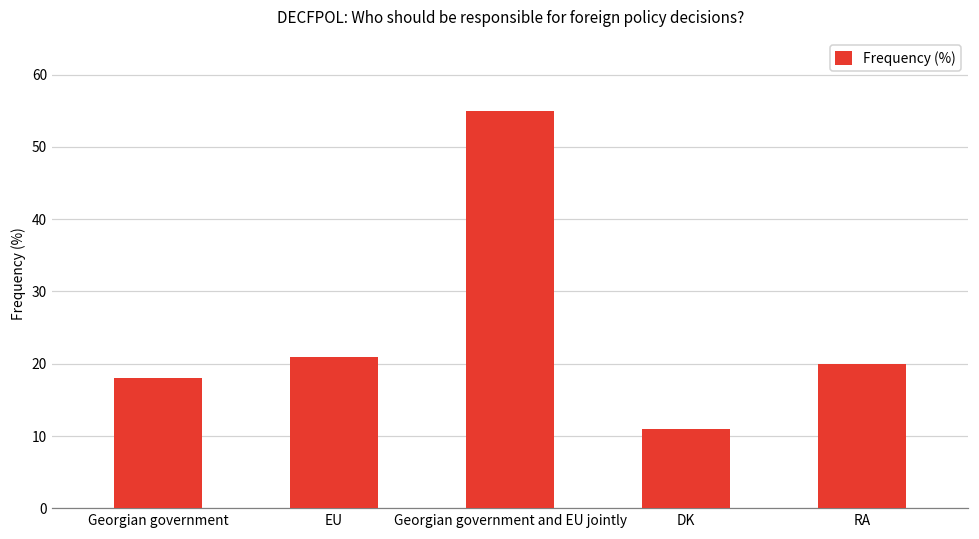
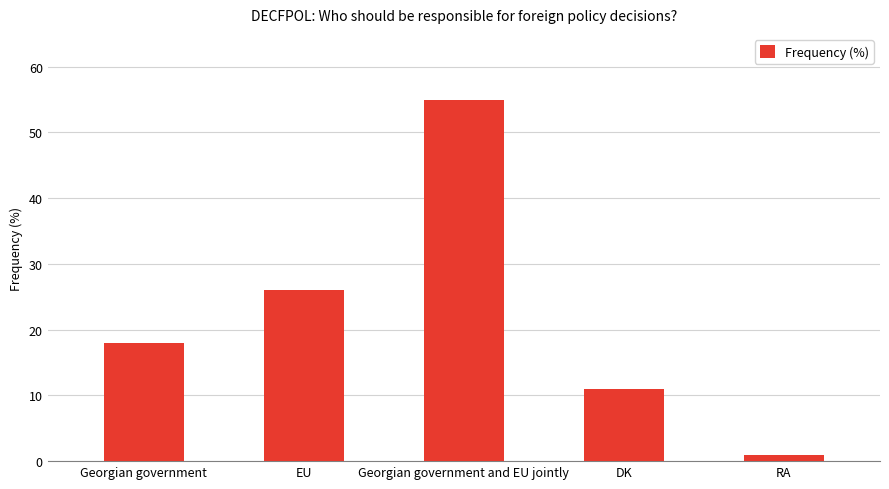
  {
    "Georgian government": 18,
-   "EU": 21,
+   "EU": 26,
    "Georgian government and EU jointly": 55,
    "DK": 11,
-   "RA": 20
+   "RA": 1
  }
